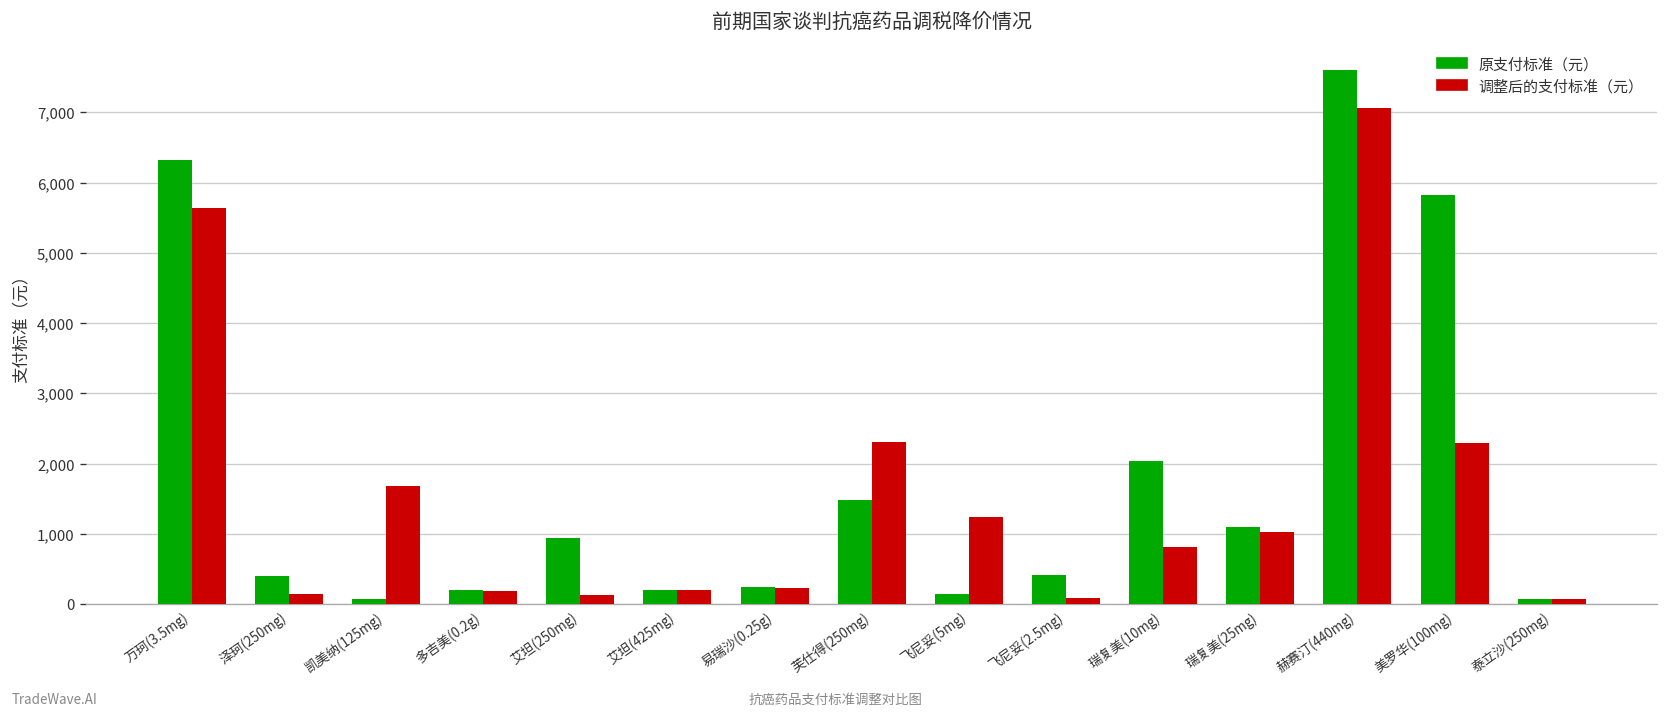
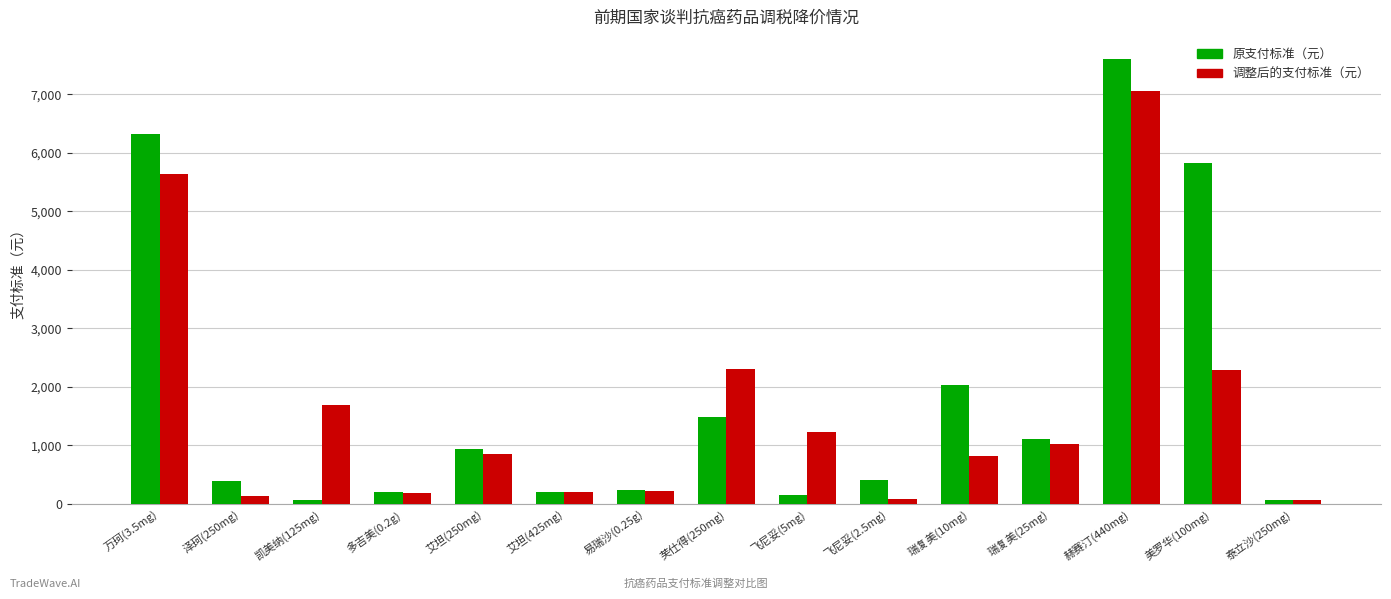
  {
    "原支付标准（元）": {
      "万珂(3.5mg)": "6,300",
      "泽珂(250mg)": "400",
      "凯美纳(125mg)": "100",
      "多吉美(0.2g)": "200",
      "艾坦(250mg)": "900",
      "艾坦(425mg)": "200",
      "易瑞沙(0.25g)": "200",
      "芙仕得(250mg)": "1,500",
      "飞尼妥(5mg)": "100",
      "飞尼妥(2.5mg)": "400",
      "瑞复美(10mg)": "2,000",
      "瑞复美(25mg)": "1,100",
      "赫赛汀(440mg)": "7,600",
      "美罗华(100mg)": "5,800",
      "泰立沙(250mg)": "100"
    },
    "调整后的支付标准（元）": {
      "万珂(3.5mg)": "5,600",
      "泽珂(250mg)": "100",
      "凯美纳(125mg)": "1,700",
      "多吉美(0.2g)": "200",
-     "艾坦(250mg)": "100",
+     "艾坦(250mg)": "900",
      "艾坦(425mg)": "200",
      "易瑞沙(0.25g)": "200",
      "芙仕得(250mg)": "2,300",
      "飞尼妥(5mg)": "1,200",
      "飞尼妥(2.5mg)": "100",
      "瑞复美(10mg)": "800",
      "瑞复美(25mg)": "1,000",
      "赫赛汀(440mg)": "7,100",
      "美罗华(100mg)": "2,300",
      "泰立沙(250mg)": "100"
    }
  }
